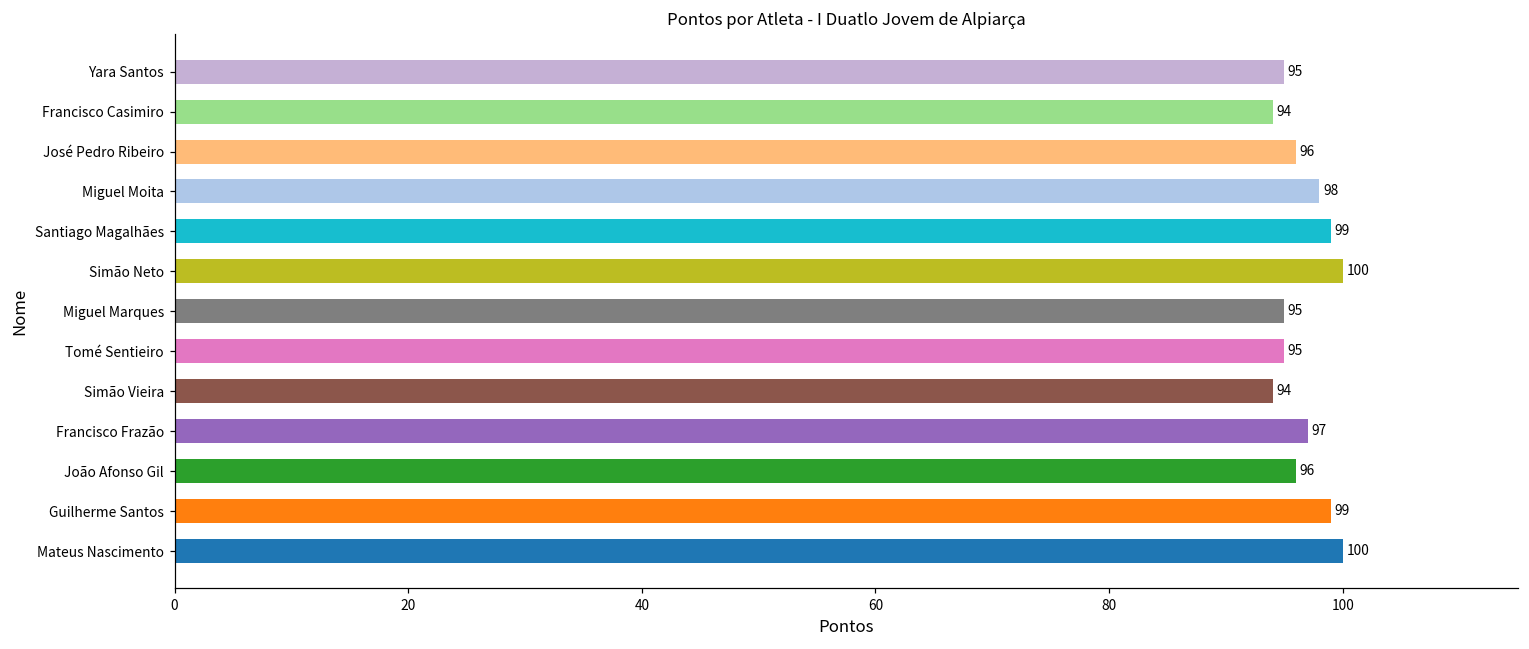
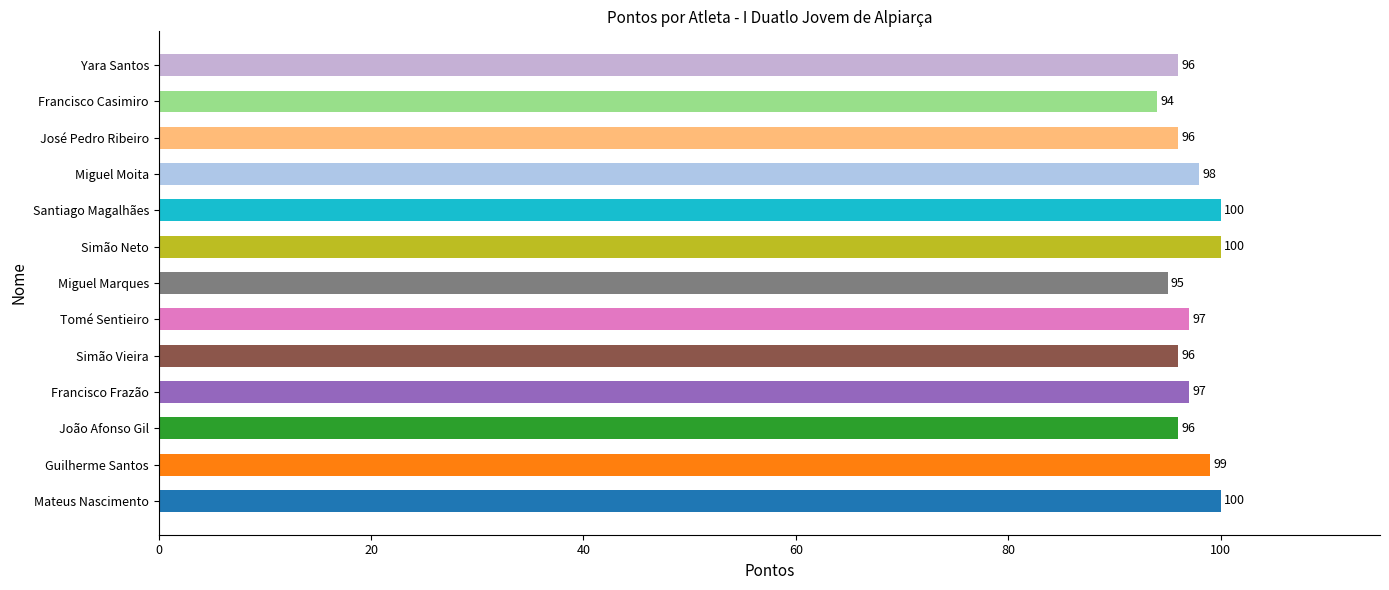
  {
-   "Yara Santos": 95,
+   "Yara Santos": 96,
    "Francisco Casimiro": 94,
    "José Pedro Ribeiro": 96,
    "Miguel Moita": 98,
-   "Santiago Magalhães": 99,
+   "Santiago Magalhães": 100,
    "Simão Neto": 100,
    "Miguel Marques": 95,
-   "Tomé Sentieiro": 95,
-   "Simão Vieira": 94,
+   "Tomé Sentieiro": 97,
+   "Simão Vieira": 96,
    "Francisco Frazão": 97,
    "João Afonso Gil": 96,
    "Guilherme Santos": 99,
    "Mateus Nascimento": 100
  }
